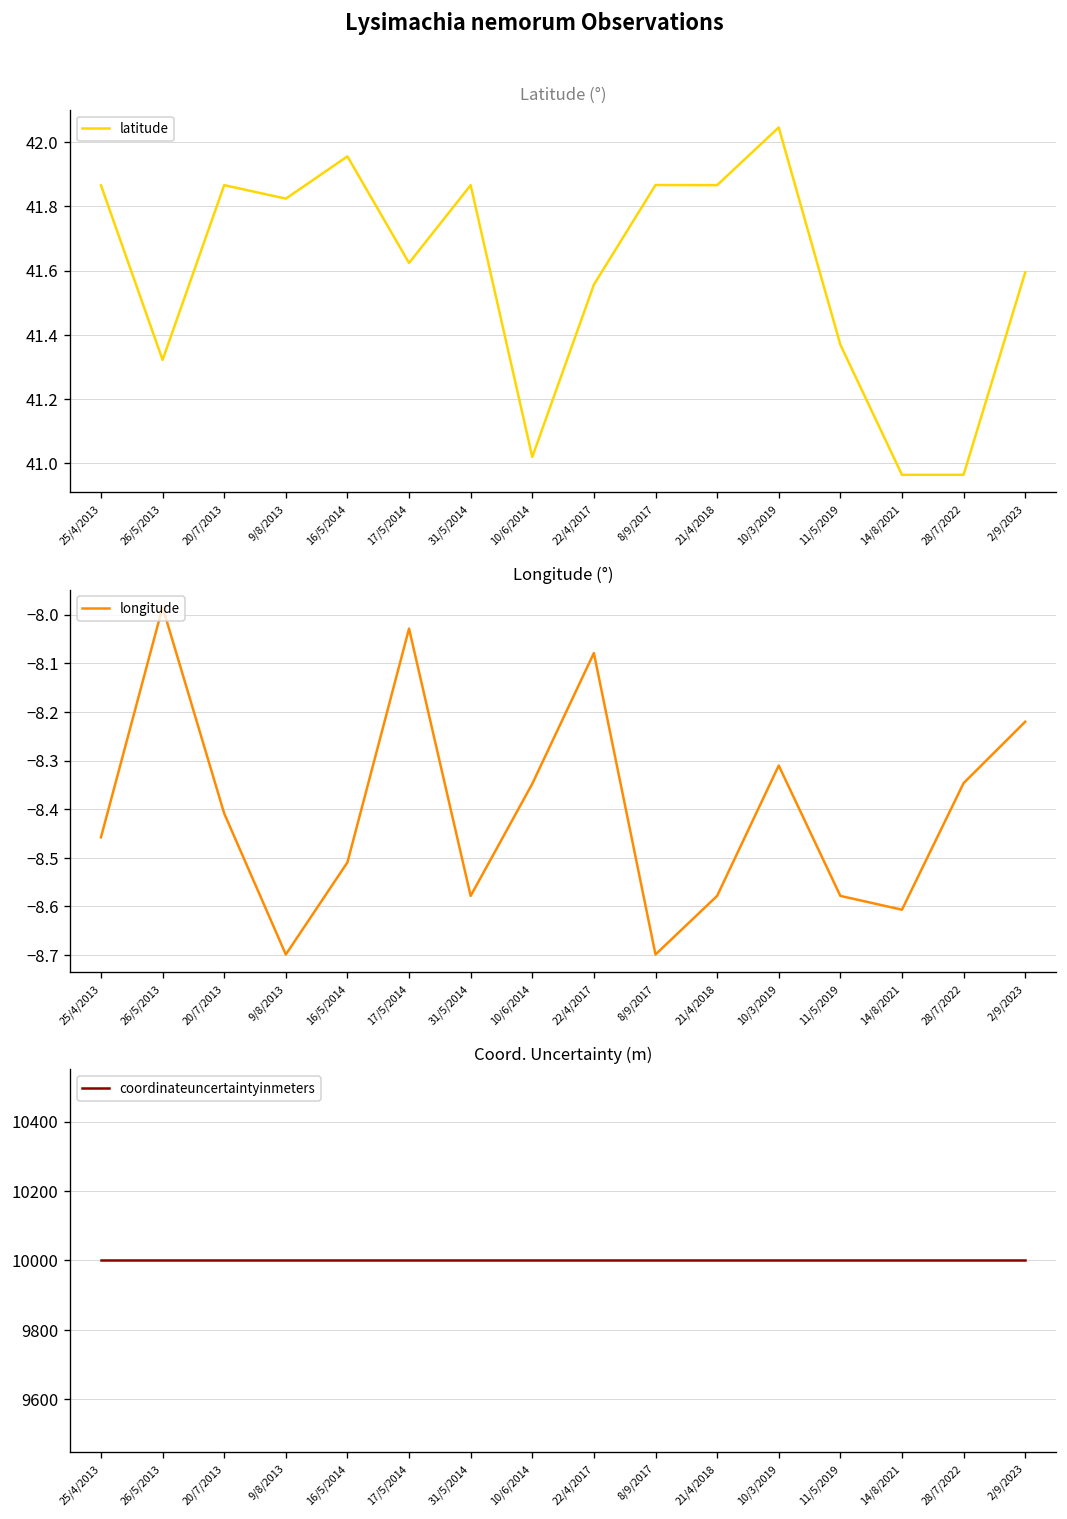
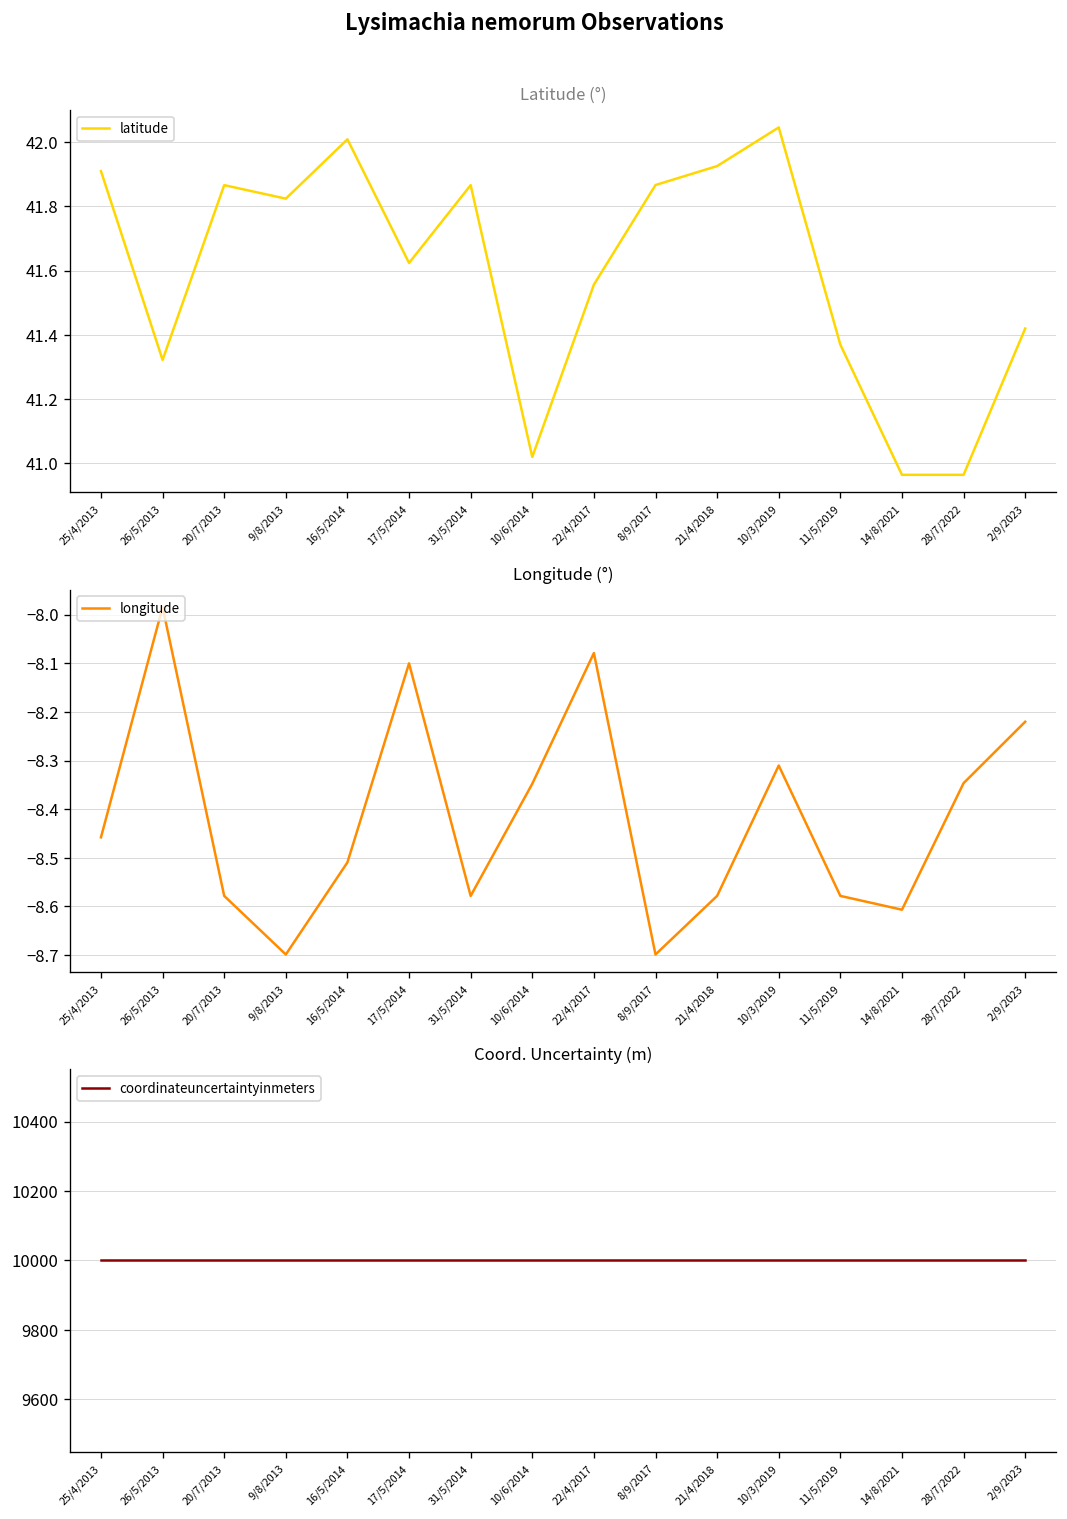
  {
    "Latitude (°)": {
-     "25/4/2013": 41.87,
+     "25/4/2013": 41.91,
      "26/5/2013": 41.32,
      "20/7/2013": 41.87,
      "9/8/2013": 41.82,
-     "16/5/2014": 41.96,
+     "16/5/2014": 42.01,
      "17/5/2014": 41.62,
      "31/5/2014": 41.87,
      "10/6/2014": 41.02,
      "22/4/2017": 41.56,
      "8/9/2017": 41.87,
-     "21/4/2018": 41.87,
+     "21/4/2018": 41.93,
      "10/3/2019": 42.05,
      "11/5/2019": 41.37,
      "14/8/2021": 40.96,
      "28/7/2022": 40.96,
-     "2/9/2023": 41.59
+     "2/9/2023": 41.42
    },
    "Longitude (°)": {
      "25/4/2013": -8.46,
-     "20/7/2013": -8.41,
+     "20/7/2013": -8.58,
      "9/8/2013": -8.70,
      "16/5/2014": -8.51,
-     "17/5/2014": -8.03,
+     "17/5/2014": -8.10,
      "31/5/2014": -8.58,
      "10/6/2014": -8.35,
      "22/4/2017": -8.08,
      "8/9/2017": -8.70,
      "21/4/2018": -8.58,
      "10/3/2019": -8.31,
      "11/5/2019": -8.58,
      "14/8/2021": -8.61,
      "28/7/2022": -8.35,
      "2/9/2023": -8.22
    },
    "Coord. Uncertainty (m)": {
      "25/4/2013": 10000,
      "26/5/2013": 10000,
      "20/7/2013": 10000,
      "9/8/2013": 10000,
      "16/5/2014": 10000,
      "17/5/2014": 10000,
      "31/5/2014": 10000,
      "10/6/2014": 10000,
      "22/4/2017": 10000,
      "8/9/2017": 10000,
      "21/4/2018": 10000,
      "10/3/2019": 10000,
      "11/5/2019": 10000,
      "14/8/2021": 10000,
      "28/7/2022": 10000,
      "2/9/2023": 10000
    }
  }
